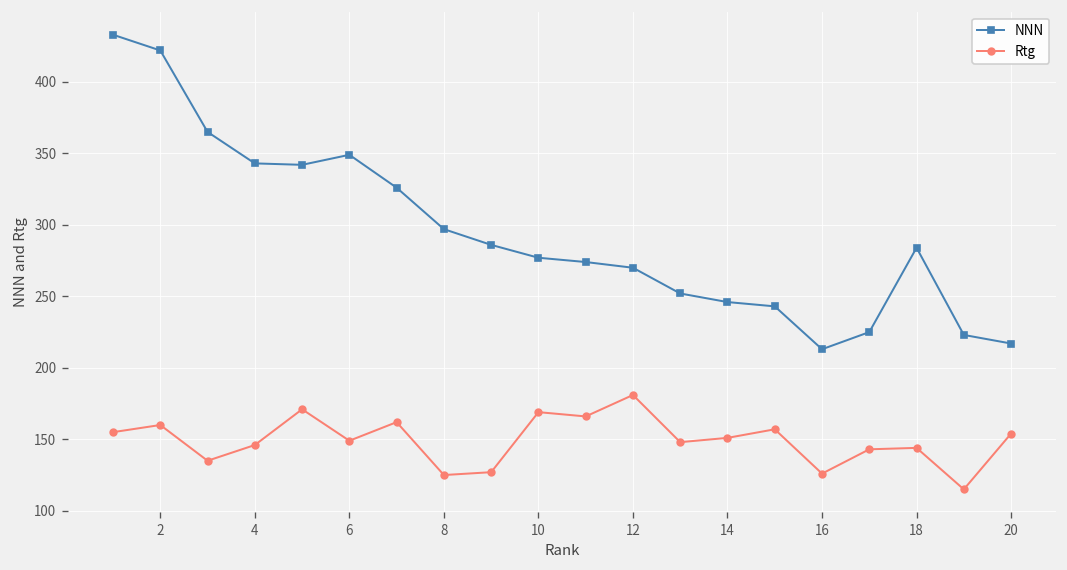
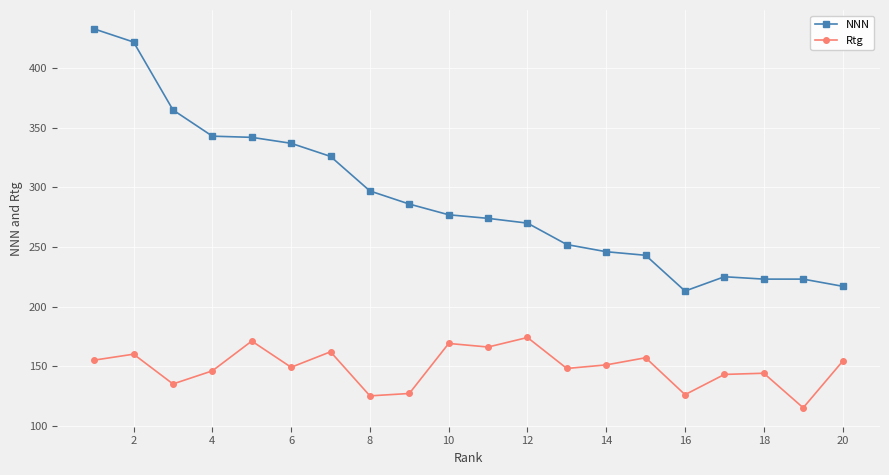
  {
    "NNN": {
      "2": 422,
      "4": 343,
-     "6": 349,
+     "6": 337,
      "8": 297,
      "10": 277,
      "12": 270,
      "14": 246,
      "16": 213,
-     "18": 284,
+     "18": 223,
      "20": 217
    },
    "Rtg": {
      "2": 160,
      "4": 146,
      "6": 149,
      "8": 125,
      "10": 169,
-     "12": 181,
+     "12": 174,
      "14": 151,
      "16": 126,
      "18": 144,
      "20": 154
    }
  }
